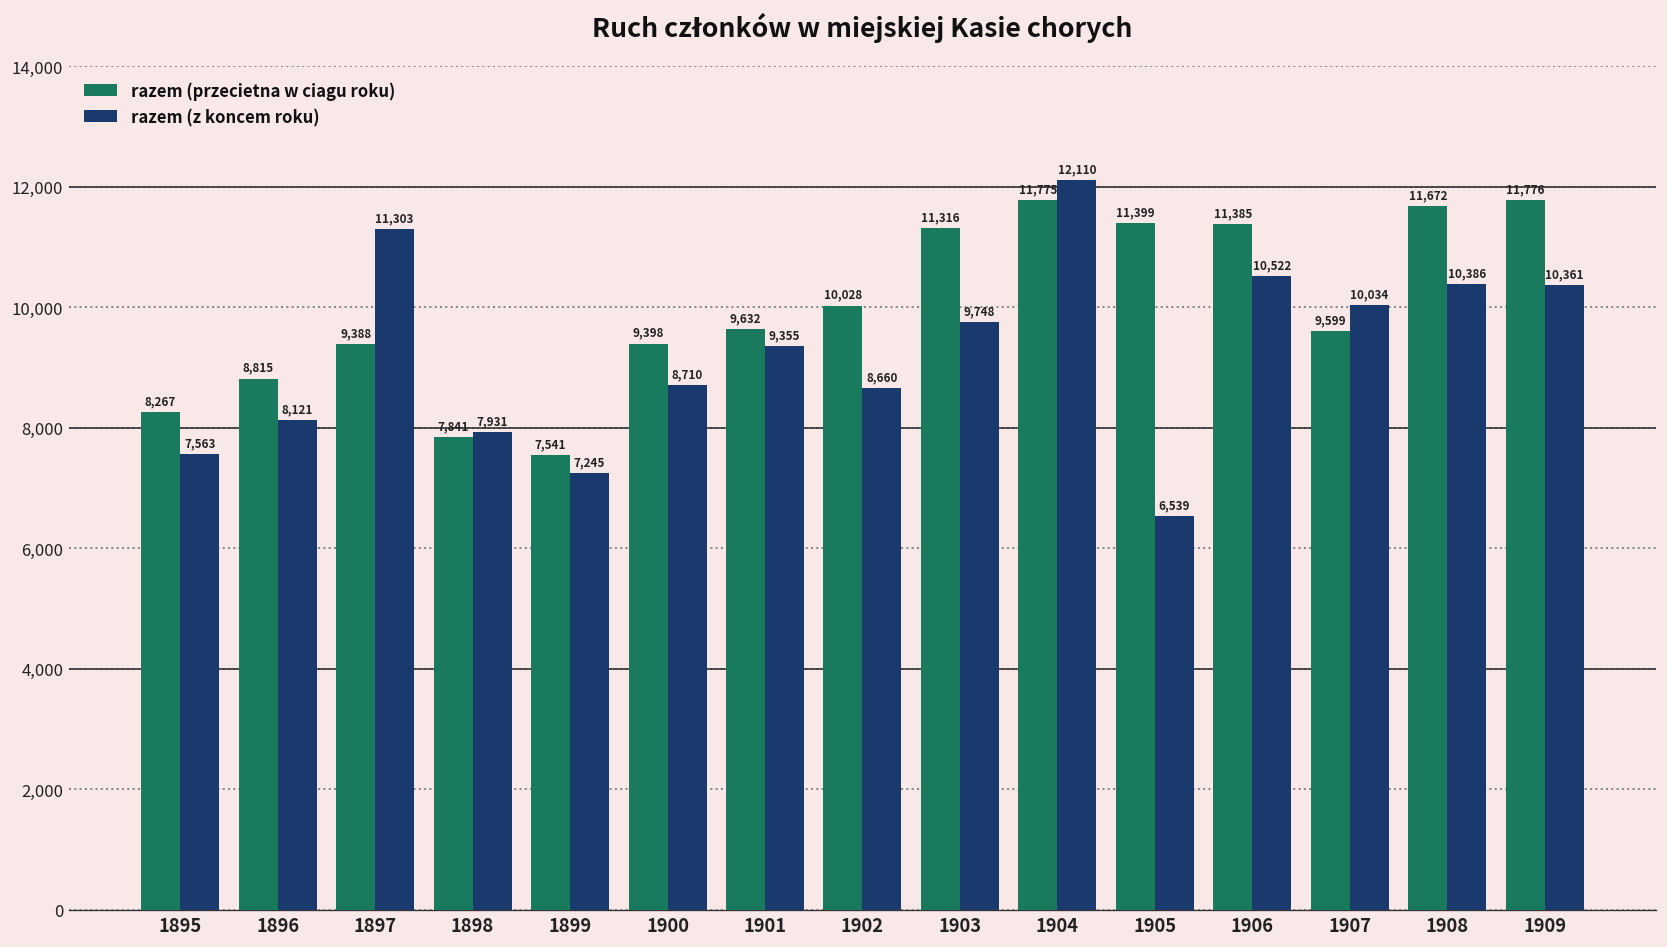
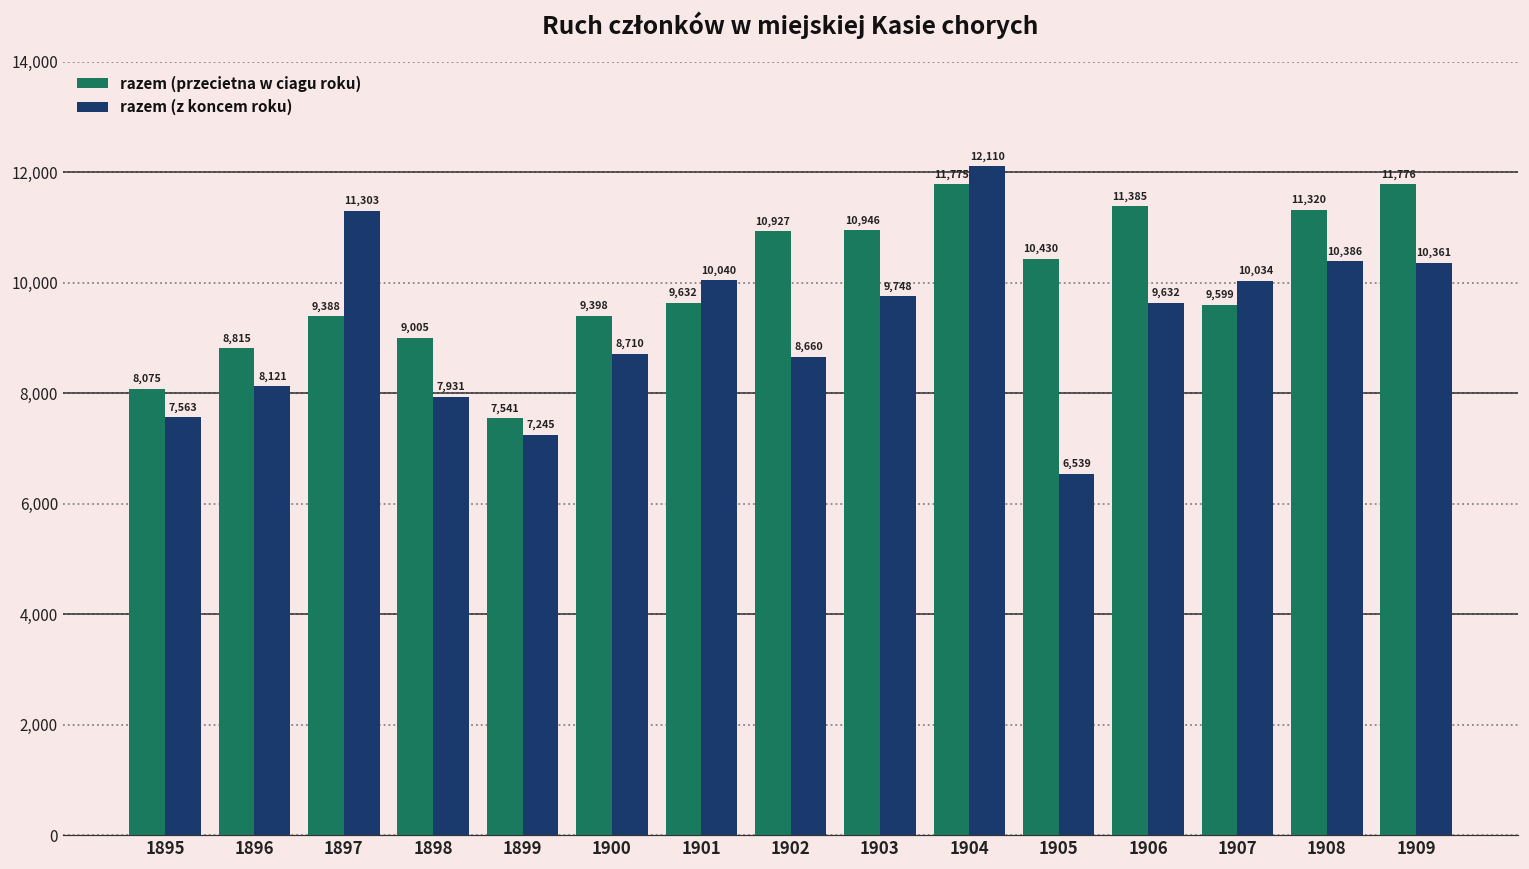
  {
    "razem (przecietna w ciagu roku)": {
-     "1895": "8,267",
+     "1895": "8,075",
      "1896": "8,815",
      "1897": "9,388",
-     "1898": "7,841",
+     "1898": "9,005",
      "1899": "7,541",
      "1900": "9,398",
      "1901": "9,632",
-     "1902": "10,028",
-     "1903": "11,316",
+     "1902": "10,927",
+     "1903": "10,946",
      "1904": "11,775",
-     "1905": "11,399",
+     "1905": "10,430",
      "1906": "11,385",
      "1907": "9,599",
-     "1908": "11,672",
+     "1908": "11,320",
      "1909": "11,776"
    },
    "razem (z koncem roku)": {
      "1895": "7,563",
      "1896": "8,121",
      "1897": "11,303",
      "1898": "7,931",
      "1899": "7,245",
      "1900": "8,710",
-     "1901": "9,355",
+     "1901": "10,040",
      "1902": "8,660",
      "1903": "9,748",
      "1904": "12,110",
      "1905": "6,539",
-     "1906": "10,522",
+     "1906": "9,632",
      "1907": "10,034",
      "1908": "10,386",
      "1909": "10,361"
    }
  }
